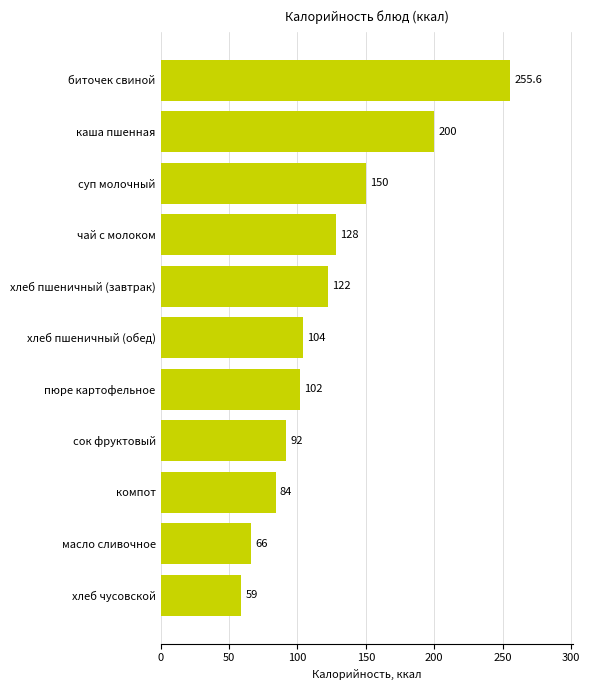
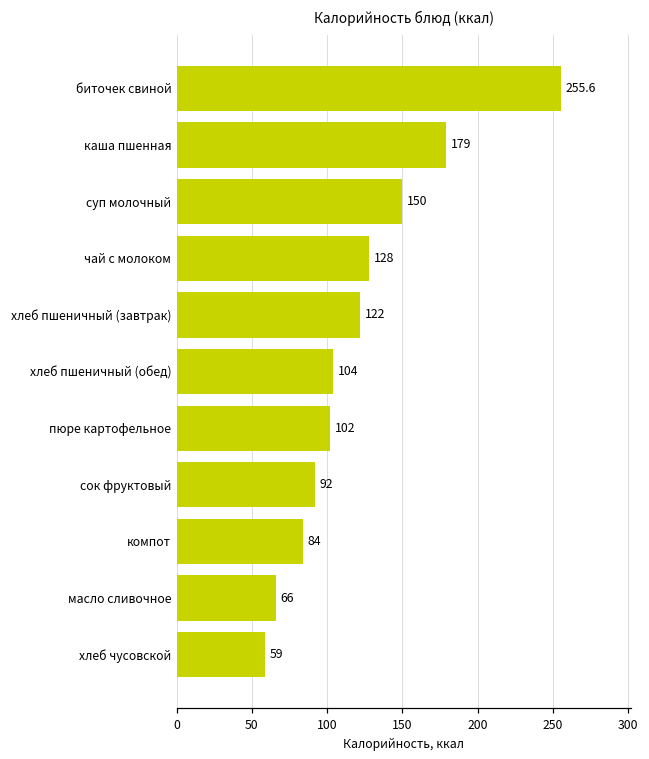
  {
    "биточек свиной": 255.6,
-   "каша пшенная": 200,
+   "каша пшенная": 179,
    "суп молочный": 150,
    "чай с молоком": 128,
    "хлеб пшеничный (завтрак)": 122,
    "хлеб пшеничный (обед)": 104,
    "пюре картофельное": 102,
    "сок фруктовый": 92,
    "компот": 84,
    "масло сливочное": 66,
    "хлеб чусовской": 59
  }
